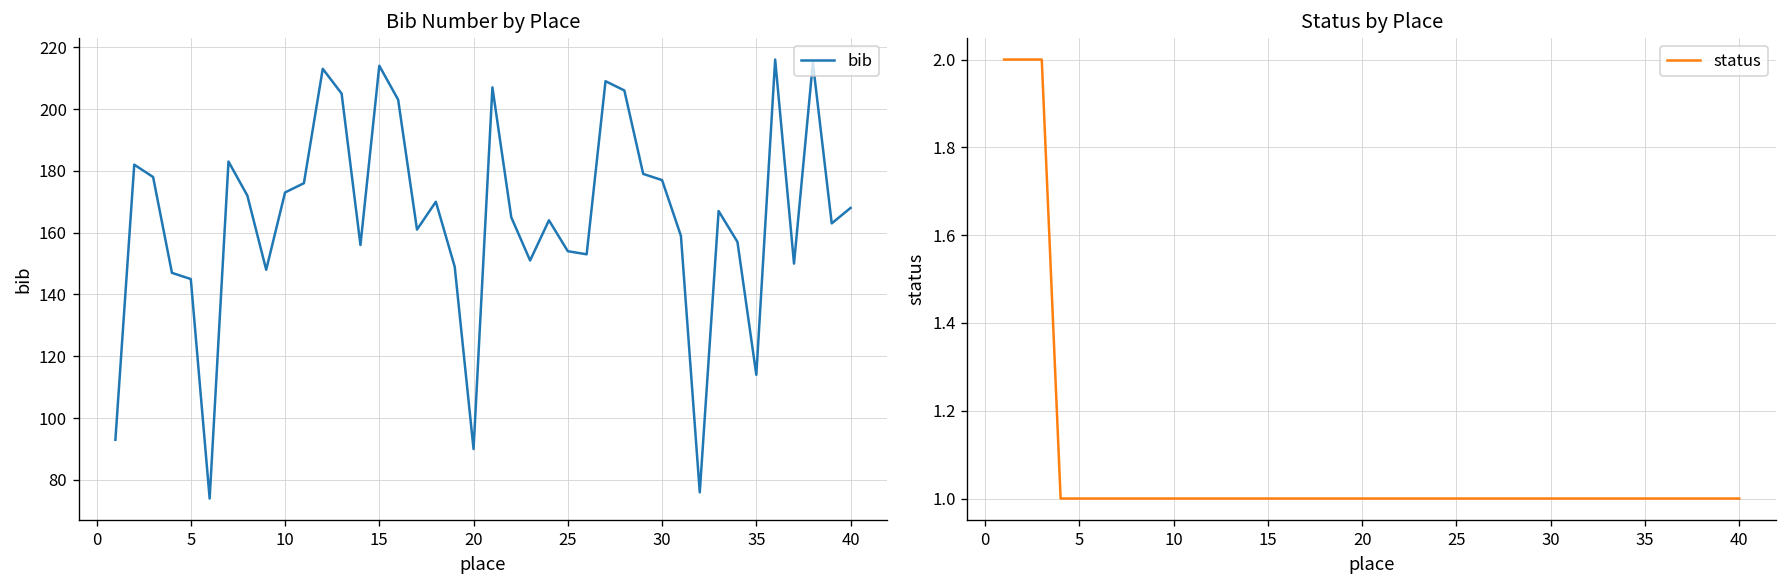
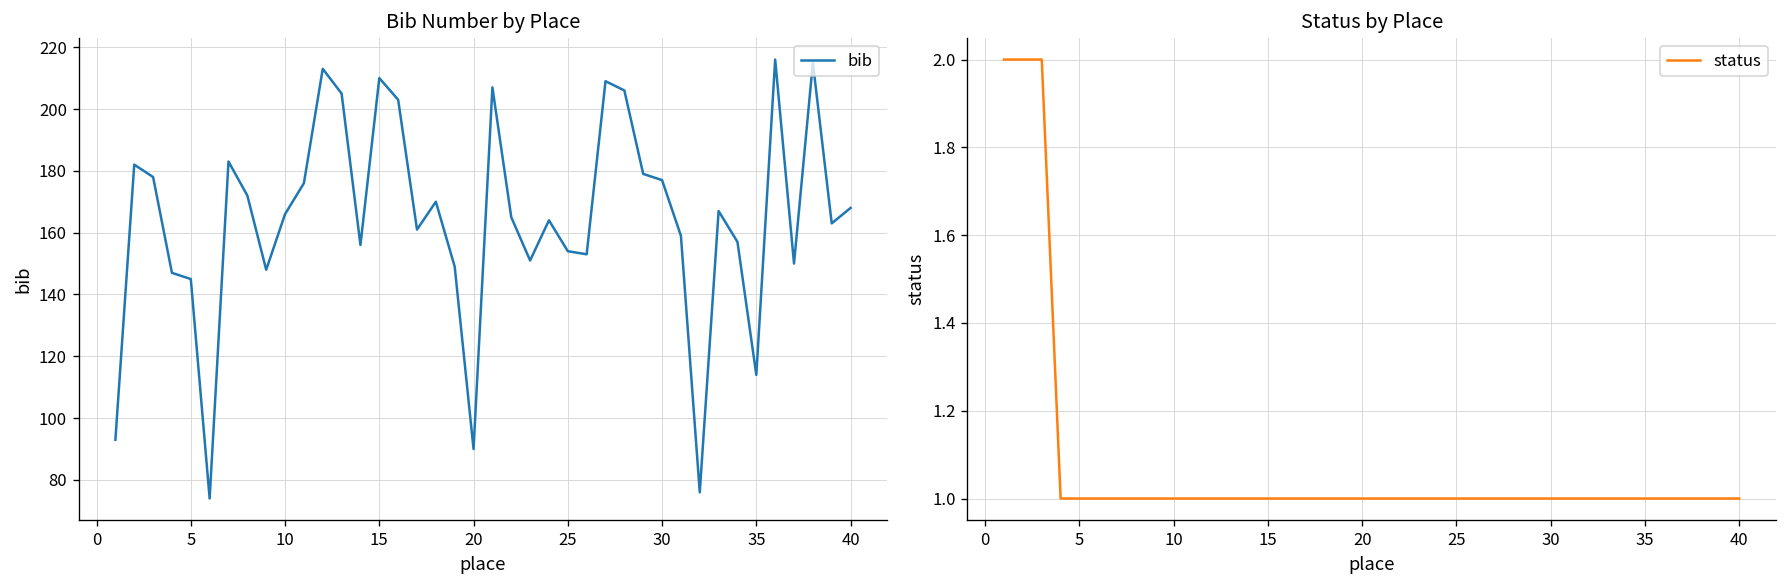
  {
    "Bib Number by Place": {
      "5": 145,
-     "10": 173,
-     "15": 214,
+     "10": 166,
+     "15": 210,
      "20": 90,
      "25": 154,
      "30": 177,
      "35": 114,
      "40": 168
    },
    "Status by Place": {
      "5": 1.00,
      "10": 1.00,
      "15": 1.00,
      "20": 1.00,
      "25": 1.00,
      "30": 1.00,
      "35": 1.00,
      "40": 1.00
    }
  }
